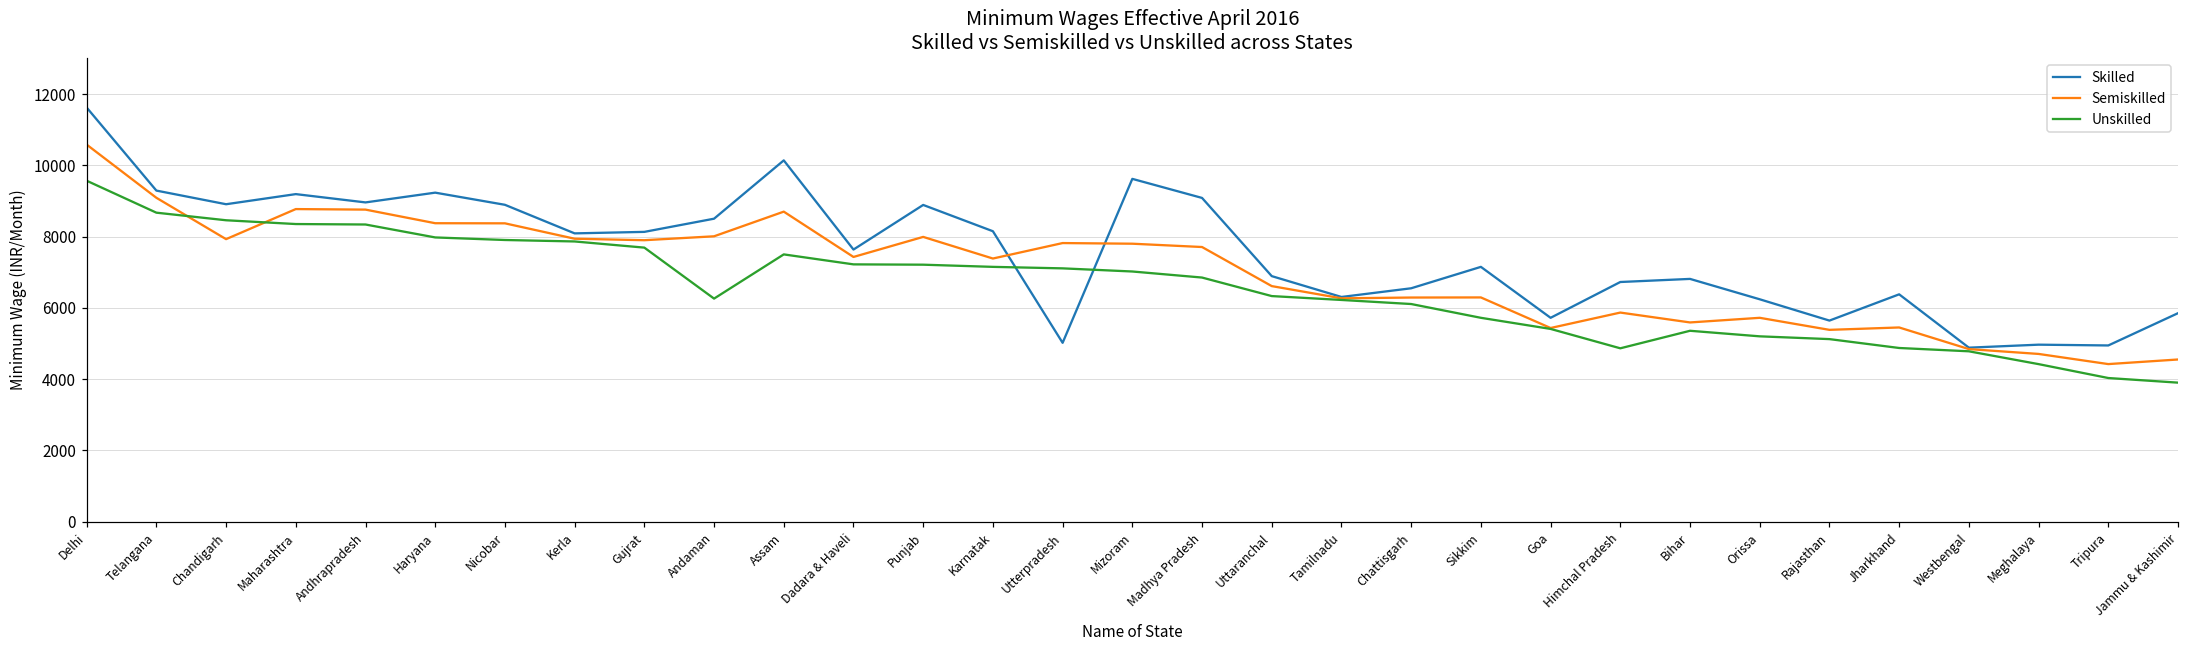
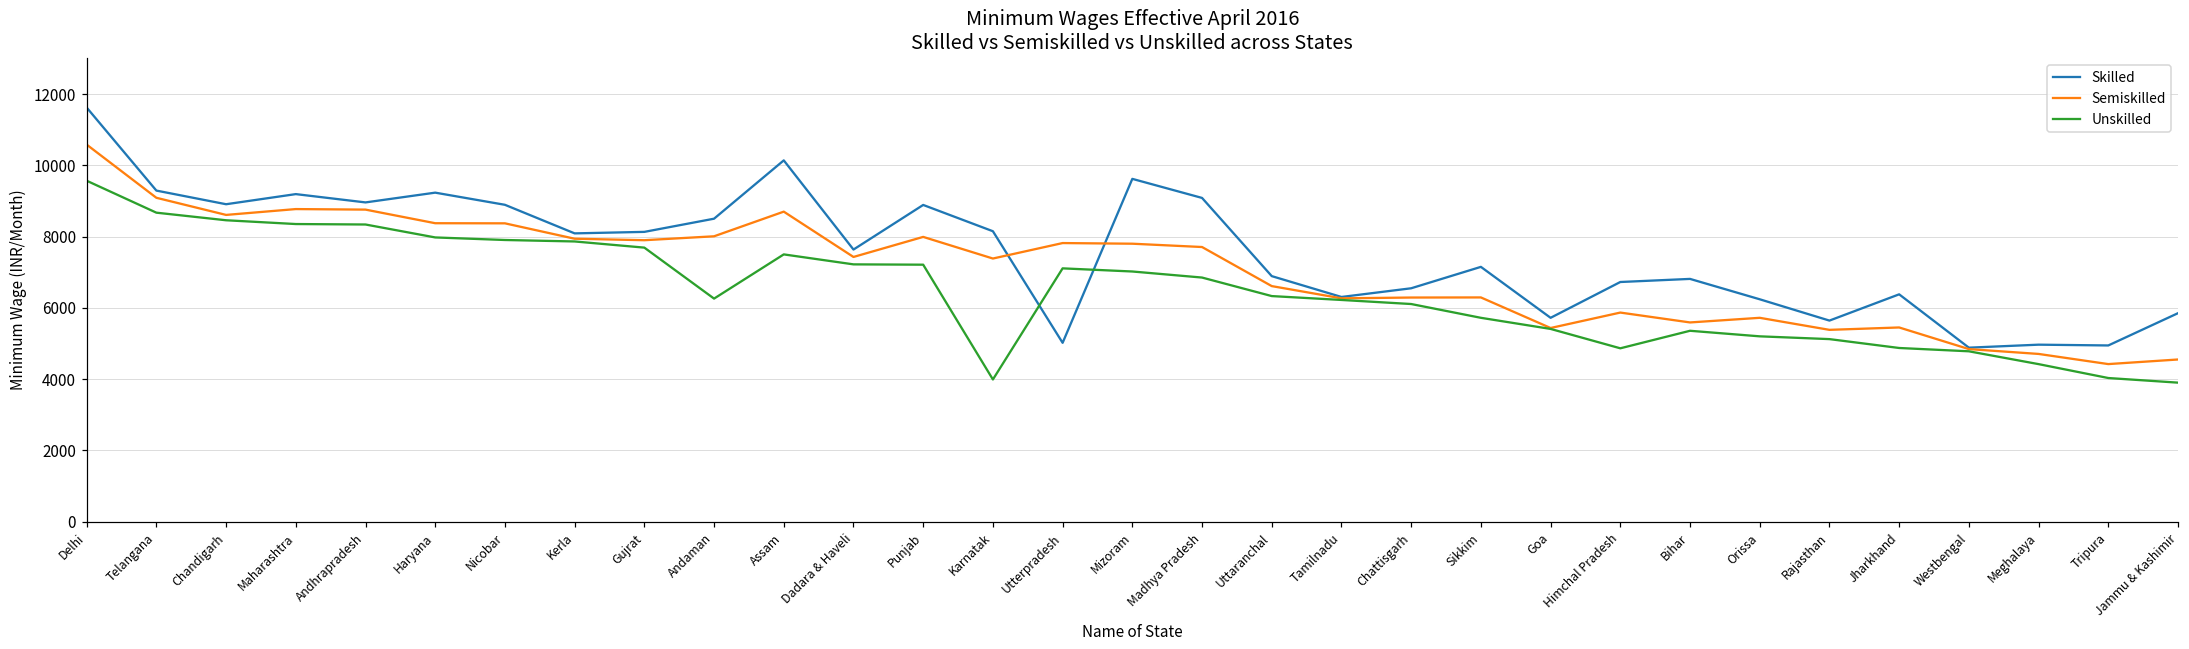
  {
    "Skilled": {
      "Delhi": 11600,
      "Telangana": 9300,
      "Chandigarh": 8900,
      "Maharashtra": 9200,
      "Andhrapradesh": 9000,
      "Haryana": 9200,
      "Nicobar": 8900,
      "Kerla": 8100,
      "Gujrat": 8100,
      "Andaman": 8500,
      "Assam": 10100,
      "Dadara & Haveli": 7600,
      "Punjab": 8900,
      "Karnatak": 8200,
      "Utterpradesh": 5000,
      "Mizoram": 9600,
      "Madhya Pradesh": 9100,
      "Uttaranchal": 6900,
      "Chattisgarh": 6500,
      "Sikkim": 7200,
      "Goa": 5700,
      "Himchal Pradesh": 6700,
      "Bihar": 6800,
      "Orissa": 6200,
      "Rajasthan": 5600,
      "Jharkhand": 6400,
      "Meghalaya": 5000,
      "Tripura": 4900,
      "Jammu & Kashimir": 5900
    },
    "Semiskilled": {
      "Delhi": 10600,
      "Telangana": 9100,
-     "Chandigarh": 7900,
+     "Chandigarh": 8600,
      "Maharashtra": 8800,
      "Andhrapradesh": 8800,
      "Haryana": 8400,
      "Nicobar": 8400,
      "Gujrat": 7900,
      "Andaman": 8000,
      "Assam": 8700,
      "Dadara & Haveli": 7400,
      "Punjab": 8000,
      "Karnatak": 7400,
      "Utterpradesh": 7800,
      "Mizoram": 7800,
      "Madhya Pradesh": 7700,
      "Uttaranchal": 6600,
      "Chattisgarh": 6300,
      "Sikkim": 6300,
      "Himchal Pradesh": 5900,
      "Bihar": 5600,
      "Orissa": 5700,
      "Rajasthan": 5400,
      "Jharkhand": 5400,
      "Meghalaya": 4700,
      "Tripura": 4400,
      "Jammu & Kashimir": 4600
    },
    "Unskilled": {
      "Delhi": 9600,
      "Telangana": 8700,
      "Chandigarh": 8500,
      "Maharashtra": 8400,
      "Andhrapradesh": 8300,
      "Haryana": 8000,
      "Nicobar": 7900,
      "Gujrat": 7700,
      "Andaman": 6300,
      "Assam": 7500,
      "Dadara & Haveli": 7200,
      "Punjab": 7200,
-     "Karnatak": 7200,
+     "Karnatak": 4000,
      "Utterpradesh": 7100,
      "Mizoram": 7000,
      "Madhya Pradesh": 6900,
      "Uttaranchal": 6300,
      "Chattisgarh": 6100,
      "Sikkim": 5700,
      "Himchal Pradesh": 4900,
      "Bihar": 5400,
      "Orissa": 5200,
      "Rajasthan": 5100,
      "Jharkhand": 4900,
      "Meghalaya": 4400,
      "Tripura": 4000,
      "Jammu & Kashimir": 3900
    }
  }
